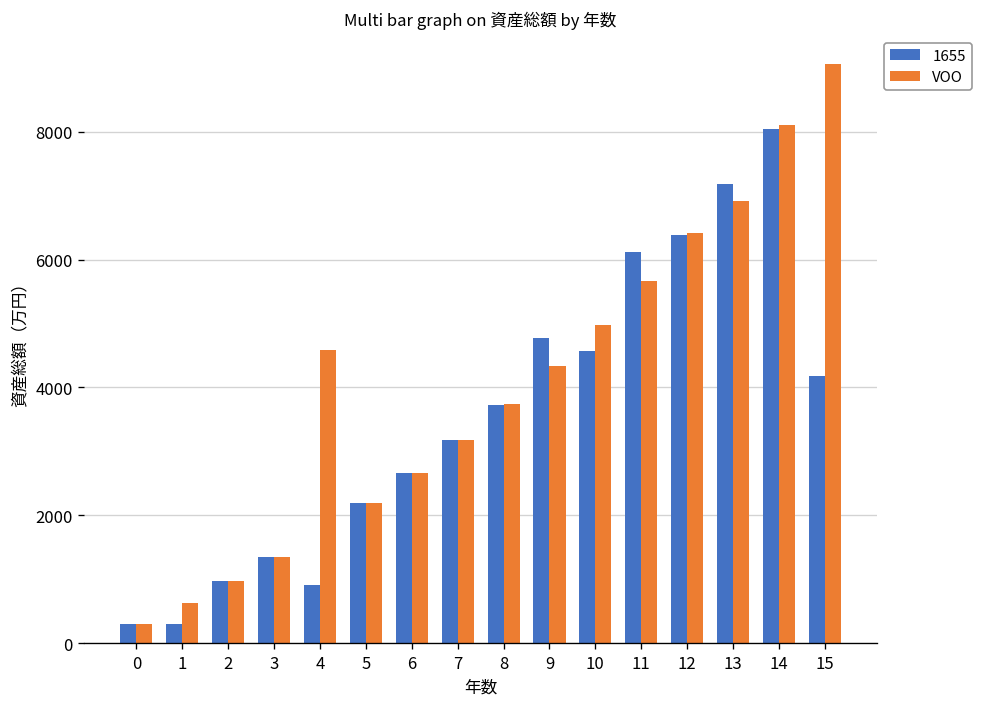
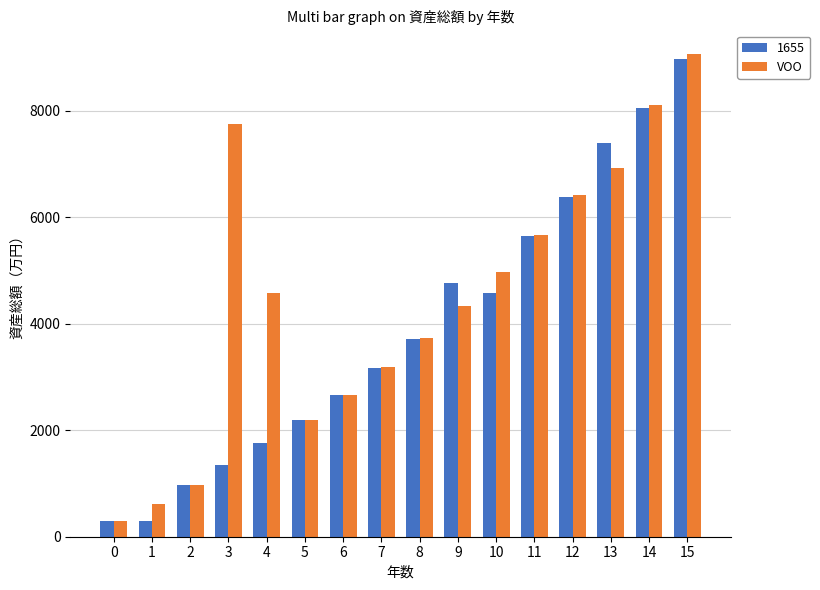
  {
    "1655": {
      "0": 300,
      "1": 300,
      "2": 1000,
      "3": 1300,
-     "4": 900,
+     "4": 1800,
      "5": 2200,
      "6": 2700,
      "7": 3200,
      "8": 3700,
      "9": 4800,
      "10": 4600,
-     "11": 6100,
+     "11": 5600,
      "12": 6400,
-     "13": 7200,
+     "13": 7400,
      "14": 8000,
-     "15": 4200
+     "15": 9000
    },
    "VOO": {
      "0": 300,
      "1": 600,
      "2": 1000,
-     "3": 1300,
+     "3": 7800,
      "4": 4600,
      "5": 2200,
      "6": 2700,
      "7": 3200,
      "8": 3700,
      "9": 4300,
      "10": 5000,
      "11": 5700,
      "12": 6400,
      "13": 6900,
      "14": 8100,
      "15": 9100
    }
  }
